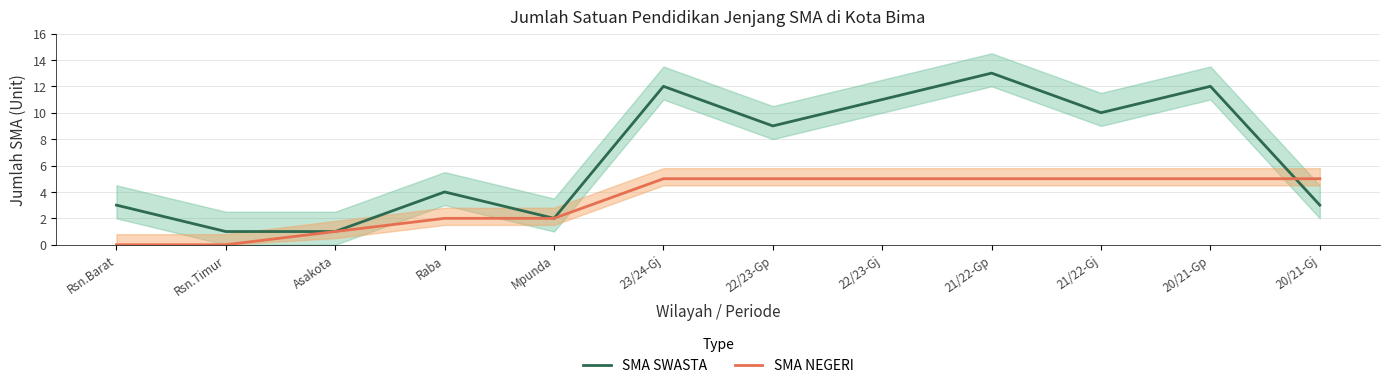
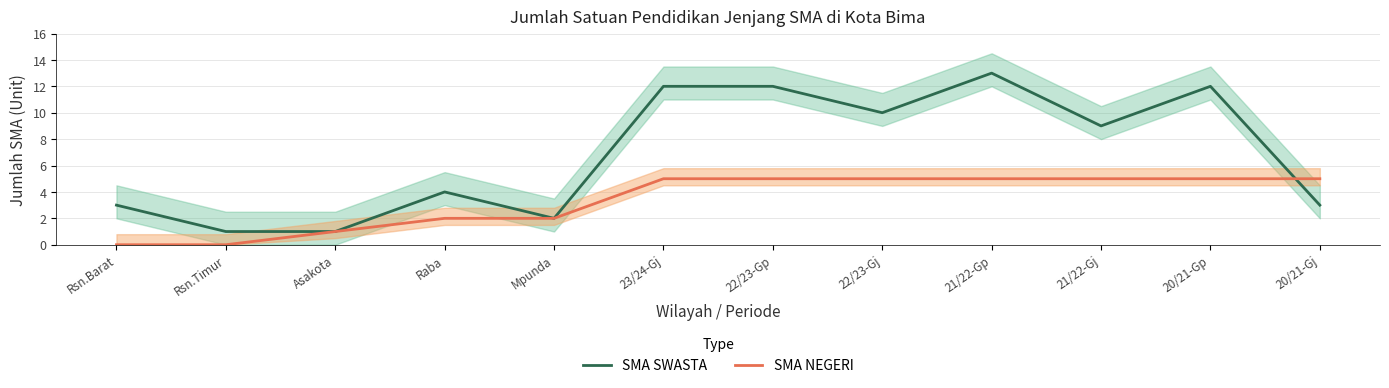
  {
    "SMA SWASTA": {
      "Rsn.Barat": 3,
      "Rsn.Timur": 1,
      "Raba": 4,
      "23/24-Gj": 12,
-     "22/23-Gp": 9,
-     "22/23-Gj": 11,
+     "22/23-Gp": 12,
+     "22/23-Gj": 10,
      "21/22-Gp": 13,
-     "21/22-Gj": 10,
+     "21/22-Gj": 9,
      "20/21-Gp": 12,
      "20/21-Gj": 3
    }
  }
